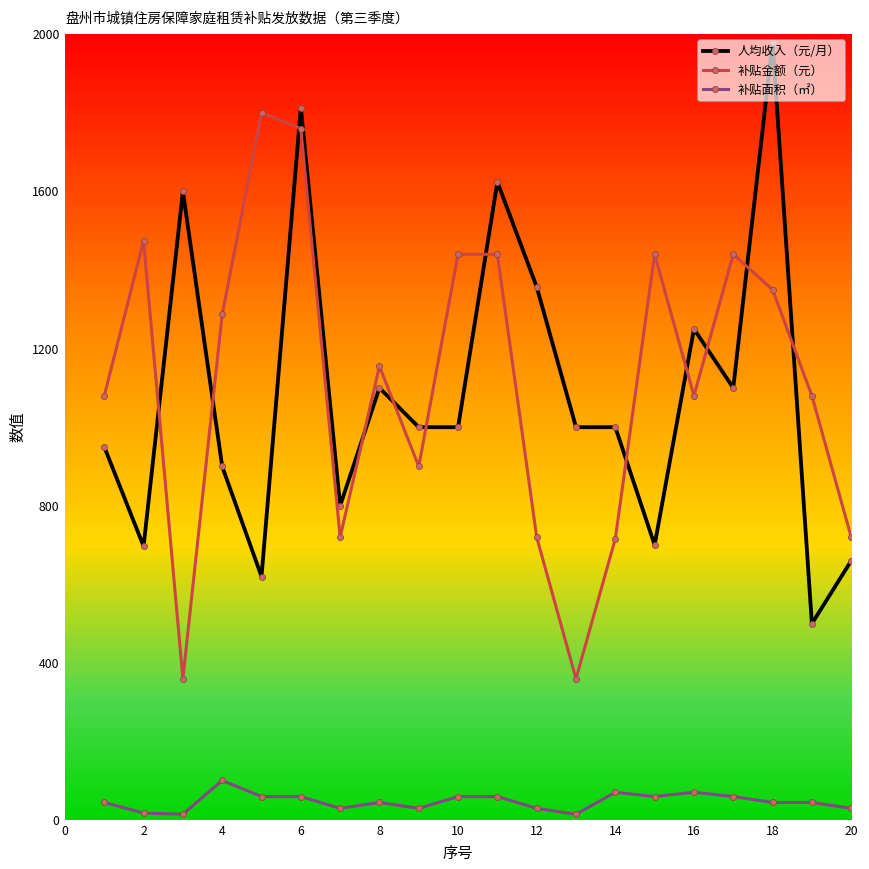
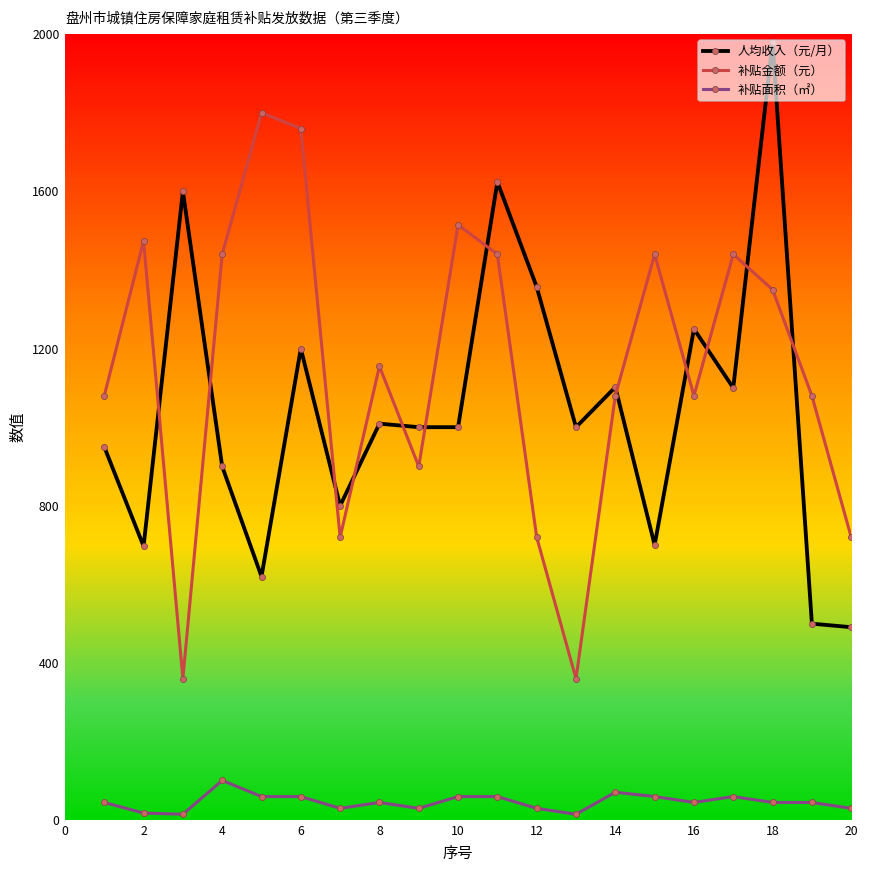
  {
    "人均收入（元/月）": {
      "2": 700,
      "4": 900,
-     "6": 1810,
-     "8": 1100,
+     "6": 1200,
+     "8": 1010,
      "10": 1000,
      "12": 1360,
-     "14": 1000,
+     "14": 1100,
      "16": 1250,
-     "20": 660
+     "20": 490
    },
    "补贴金额（元）": {
      "2": 1470,
-     "4": 1290,
+     "4": 1440,
      "6": 1760,
      "8": 1160,
-     "10": 1440,
+     "10": 1520,
      "12": 720,
-     "14": 720,
+     "14": 1080,
      "16": 1080,
      "18": 1350,
      "20": 720
    },
    "补贴面积（㎡）": {
      "2": 20,
      "4": 100,
      "6": 60,
      "8": 50,
      "10": 60,
      "12": 30,
      "14": 70,
-     "16": 70,
+     "16": 50,
      "18": 50,
      "20": 30
    }
  }
